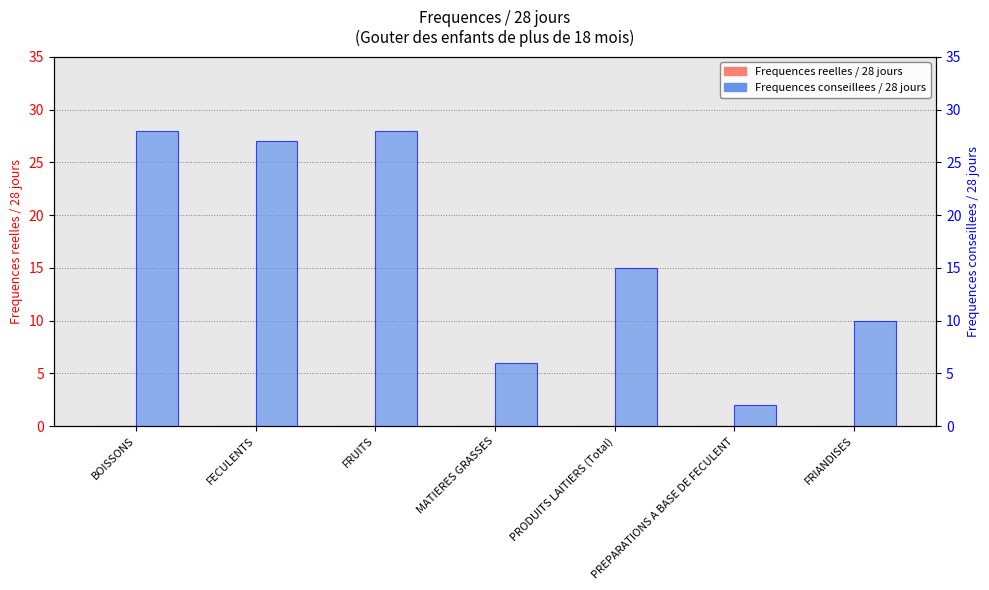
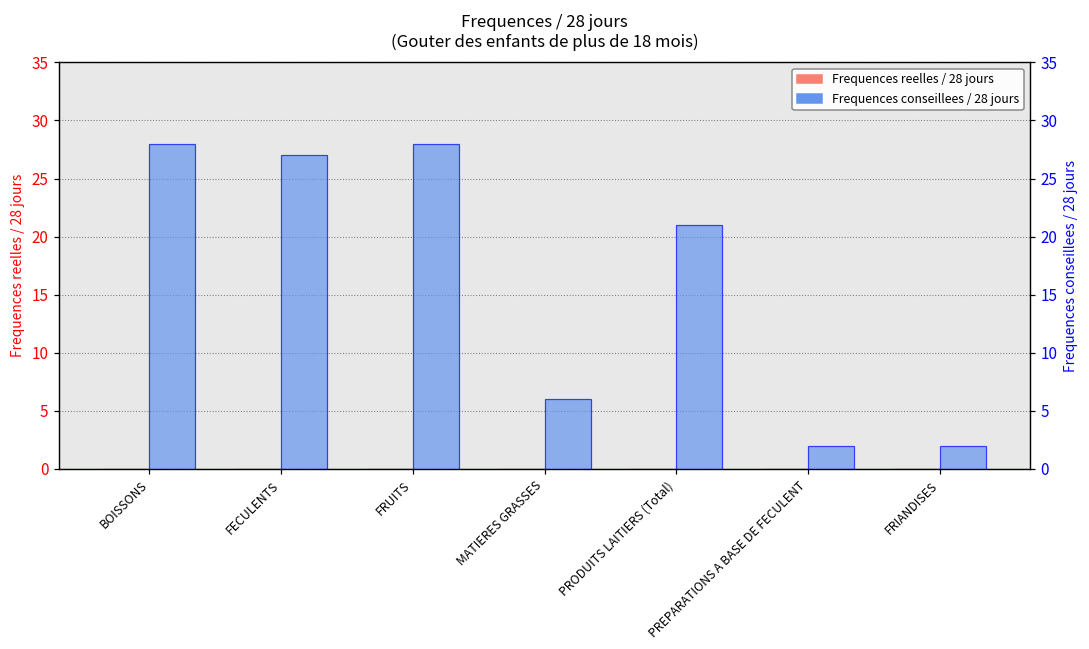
  {
    "Frequences reelles / 28 jours": {
      "BOISSONS": 0.0,
      "FECULENTS": 0.0,
      "FRUITS": 0.0,
      "MATIERES GRASSES": 0.0,
      "PRODUITS LAITIERS (Total)": 0.0,
      "PREPARATIONS A BASE DE FECULENT": 0.0,
      "FRIANDISES": 0.0
    },
    "Frequences conseillees / 28 jours": {
      "BOISSONS": 28,
      "FECULENTS": 27,
      "FRUITS": 28,
      "MATIERES GRASSES": 6,
-     "PRODUITS LAITIERS (Total)": 15,
+     "PRODUITS LAITIERS (Total)": 21,
      "PREPARATIONS A BASE DE FECULENT": 2,
-     "FRIANDISES": 10
+     "FRIANDISES": 2
    }
  }
